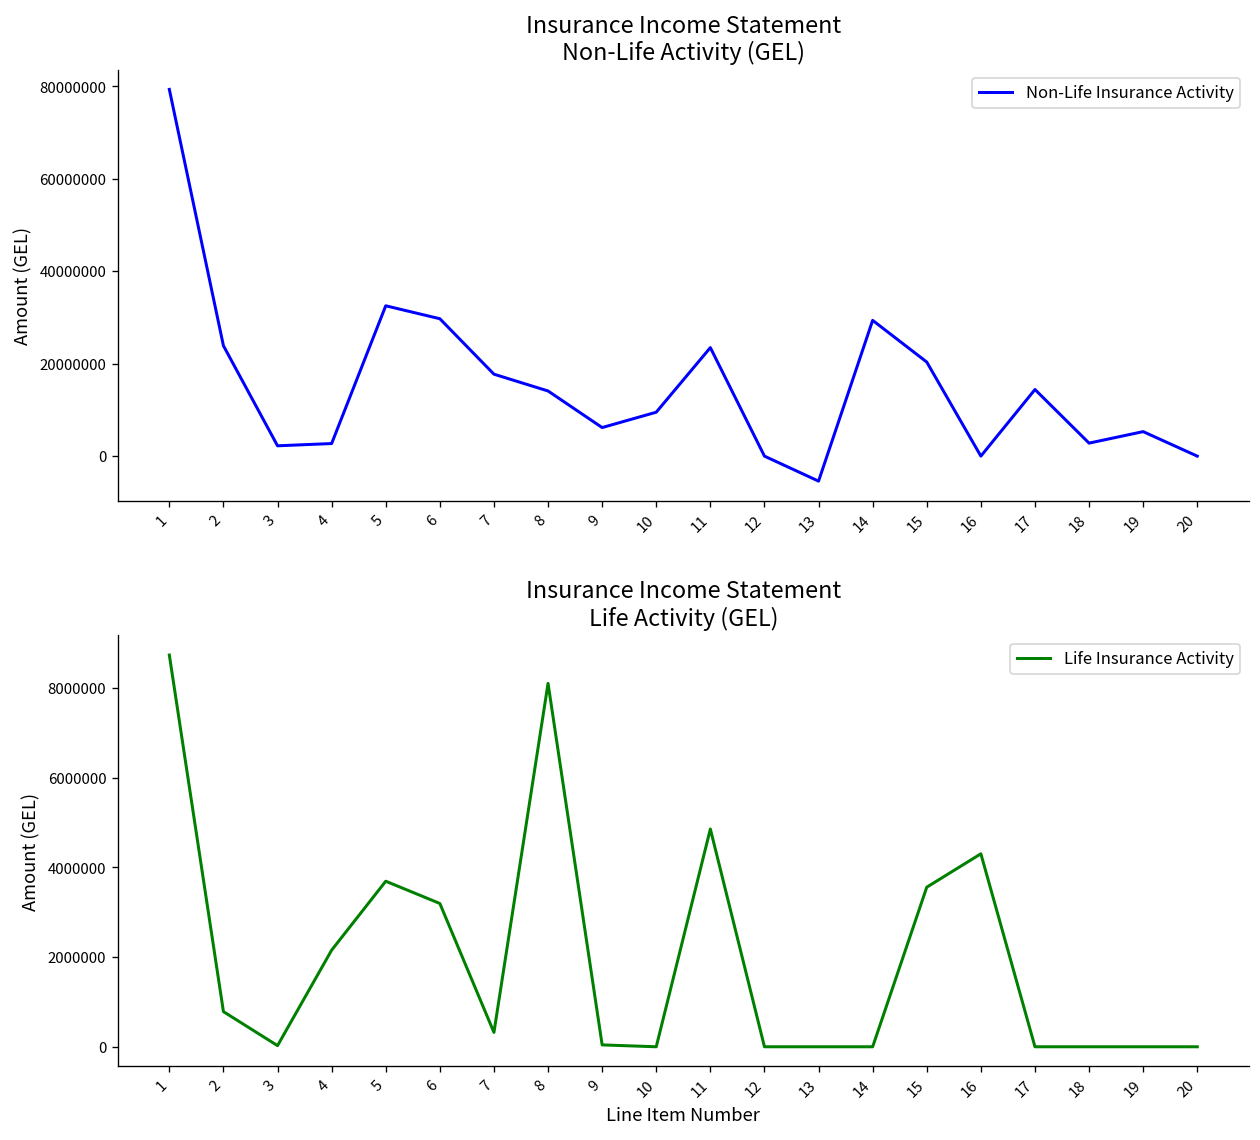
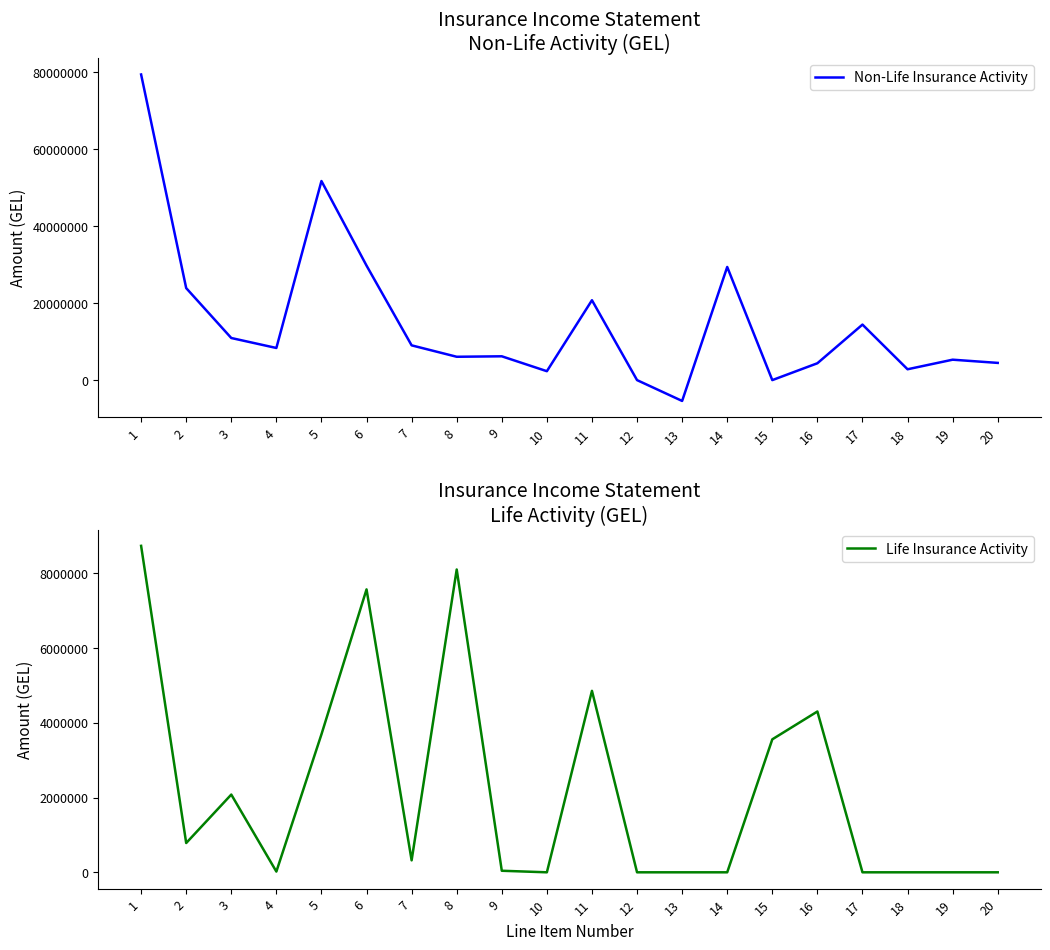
  {
    "Insurance Income Statement Non-Life Activity (GEL)": {
      "1": 79000000,
      "2": 24000000,
-     "3": 2000000,
-     "4": 3000000,
-     "5": 33000000,
+     "3": 11000000,
+     "4": 8000000,
+     "5": 52000000,
      "6": 30000000,
-     "7": 18000000,
-     "8": 14000000,
+     "7": 9000000,
+     "8": 6000000,
      "9": 6000000,
-     "10": 10000000,
-     "11": 23000000,
+     "10": 2000000,
+     "11": 21000000,
      "12": 0,
      "13": -5000000,
      "14": 29000000,
-     "15": 20000000,
-     "16": 0,
+     "15": 0,
+     "16": 4000000,
      "17": 14000000,
      "18": 3000000,
      "19": 5000000,
-     "20": 0
+     "20": 4000000
    },
    "Insurance Income Statement Life Activity (GEL)": {
      "1": 8700000,
      "2": 800000,
-     "3": 0,
-     "4": 2200000,
+     "3": 2100000,
+     "4": 0,
      "5": 3700000,
-     "6": 3200000,
+     "6": 7600000,
      "7": 300000,
      "8": 8100000,
      "9": 0,
      "10": 0,
      "11": 4900000,
      "12": 0,
      "13": 0,
      "14": 0,
      "15": 3600000,
      "16": 4300000,
      "17": 0,
      "18": 0,
      "19": 0,
      "20": 0
    }
  }
